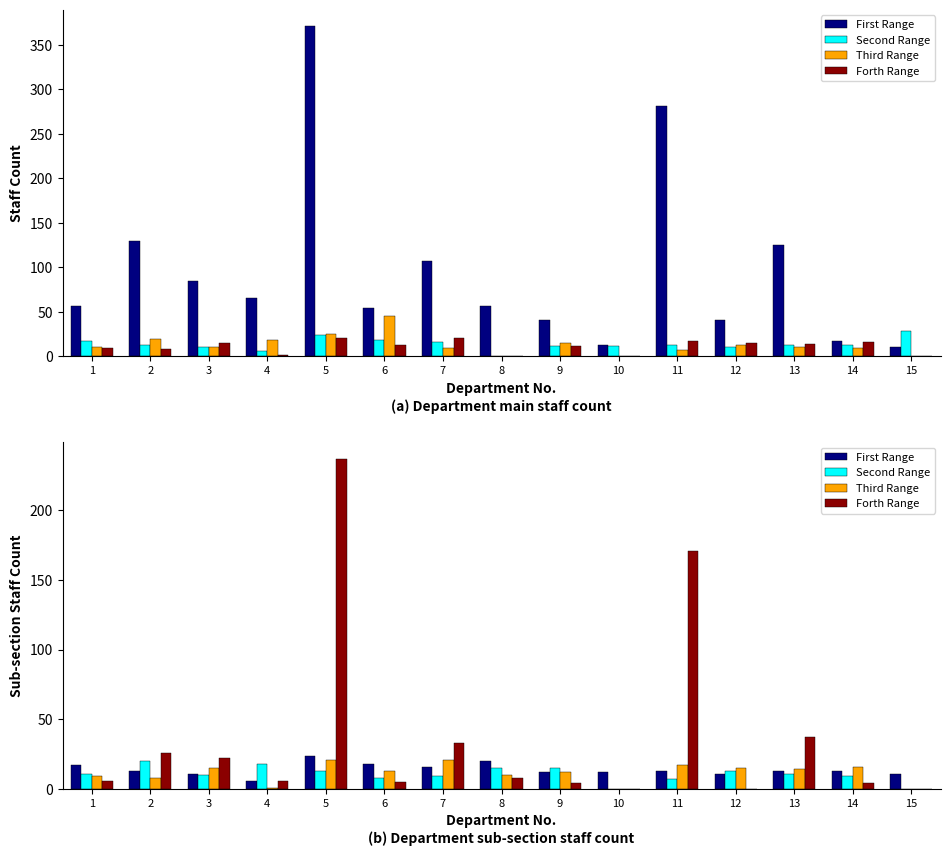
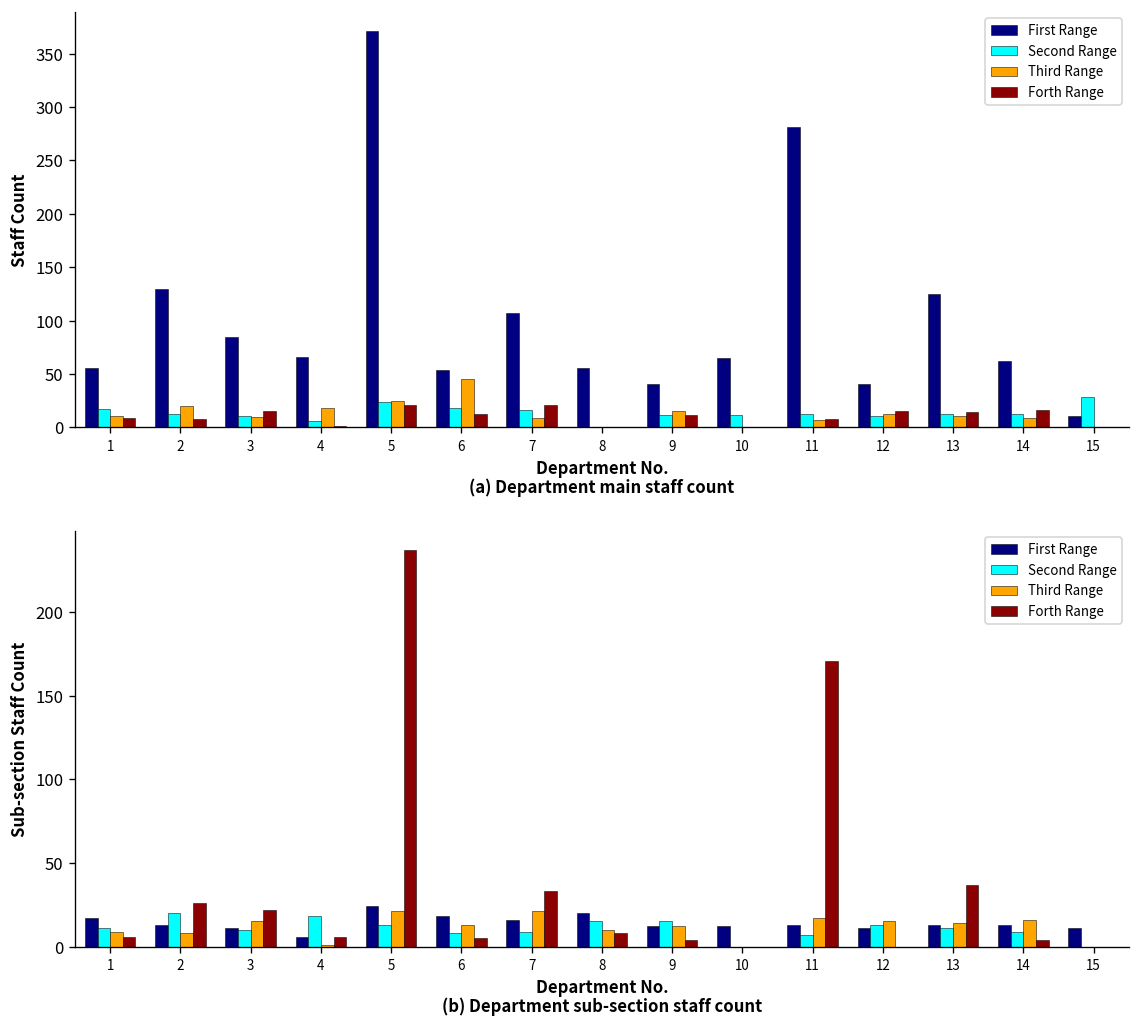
  {
    "(a) Department main staff count": {
      "First Range": {
        "1": 60,
        "2": 130,
        "3": 90,
        "4": 70,
        "5": 370,
        "6": 50,
        "7": 110,
        "8": 60,
        "9": 40,
-       "10": 10,
+       "10": 70,
        "11": 280,
        "12": 40,
        "13": 130,
-       "14": 20,
+       "14": 60,
        "15": 10
      },
      "Second Range": {
        "1": 20,
        "2": 10,
        "3": 10,
        "4": 10,
        "5": 20,
        "6": 20,
        "7": 20,
        "8": 0,
        "9": 10,
        "10": 10,
        "11": 10,
        "12": 10,
        "13": 10,
        "14": 10,
        "15": 30
      },
      "Third Range": {
        "1": 10,
        "2": 20,
        "3": 10,
        "4": 20,
        "5": 30,
        "6": 50,
        "7": 10,
        "8": 0,
        "9": 20,
        "10": 0,
        "11": 10,
        "12": 10,
        "13": 10,
        "14": 10,
        "15": 0
      },
      "Forth Range": {
        "1": 10,
        "2": 10,
        "3": 20,
        "5": 20,
        "6": 10,
        "7": 20,
        "8": 0,
        "9": 10,
        "10": 0,
-       "11": 20,
+       "11": 10,
        "12": 20,
        "13": 10,
        "14": 20,
        "15": 0
      }
    },
    "(b) Department sub-section staff count": {
      "First Range": {
        "1": 17,
        "2": 13,
        "3": 11,
        "4": 6,
        "5": 24,
        "6": 18,
        "7": 16,
        "8": 20,
        "9": 12,
        "10": 12,
        "11": 13,
        "12": 11,
        "13": 13,
        "14": 13,
        "15": 11
      },
      "Second Range": {
        "1": 11,
        "2": 20,
        "3": 10,
        "4": 18,
        "5": 13,
        "6": 8,
        "7": 9,
        "8": 15,
        "9": 15,
        "10": 0,
        "11": 7,
        "12": 13,
        "13": 11,
        "14": 9,
        "15": 0
      },
      "Third Range": {
        "1": 9,
        "2": 8,
        "3": 15,
        "5": 21,
        "6": 13,
        "7": 21,
        "8": 10,
        "9": 12,
        "10": 0,
        "11": 17,
        "12": 15,
        "13": 14,
        "14": 16,
        "15": 0
      },
      "Forth Range": {
        "1": 6,
        "2": 26,
        "3": 22,
        "4": 6,
        "5": 237,
        "6": 5,
        "7": 33,
        "8": 8,
        "9": 4,
        "10": 0,
        "11": 171,
        "12": 0,
        "13": 37,
        "14": 4,
        "15": 0
      }
    }
  }
